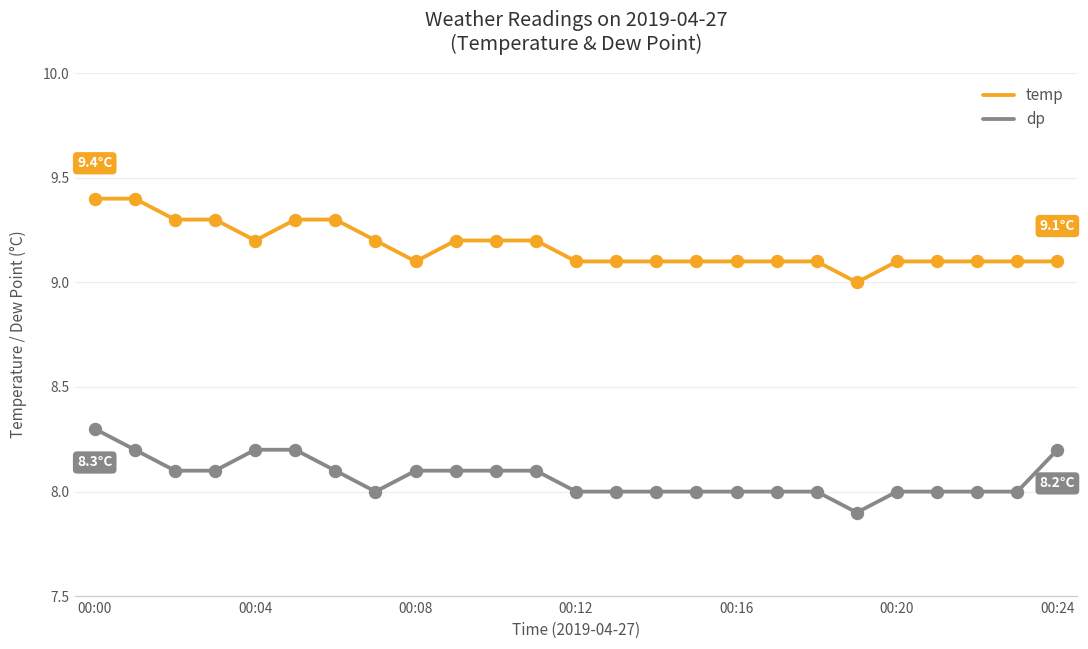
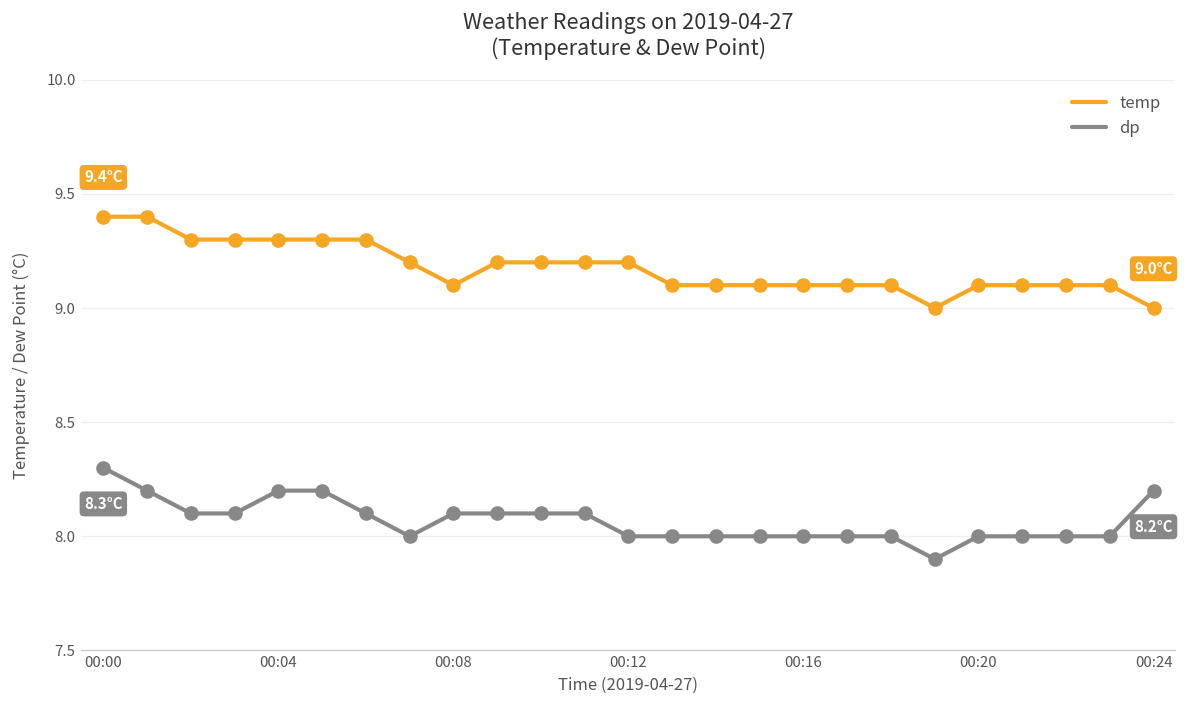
  {
    "temp": {
-     "00:04": "9.2",
-     "00:12": "9.1",
-     "00:24": "9.1°C"
+     "00:04": "9.3",
+     "00:12": "9.2",
+     "00:24": "9.0°C"
    },
    "dp": {
      "00:04": "8.2",
      "00:08": "8.1",
      "00:12": "8.0",
      "00:16": "8.0",
      "00:20": "8.0"
    }
  }
